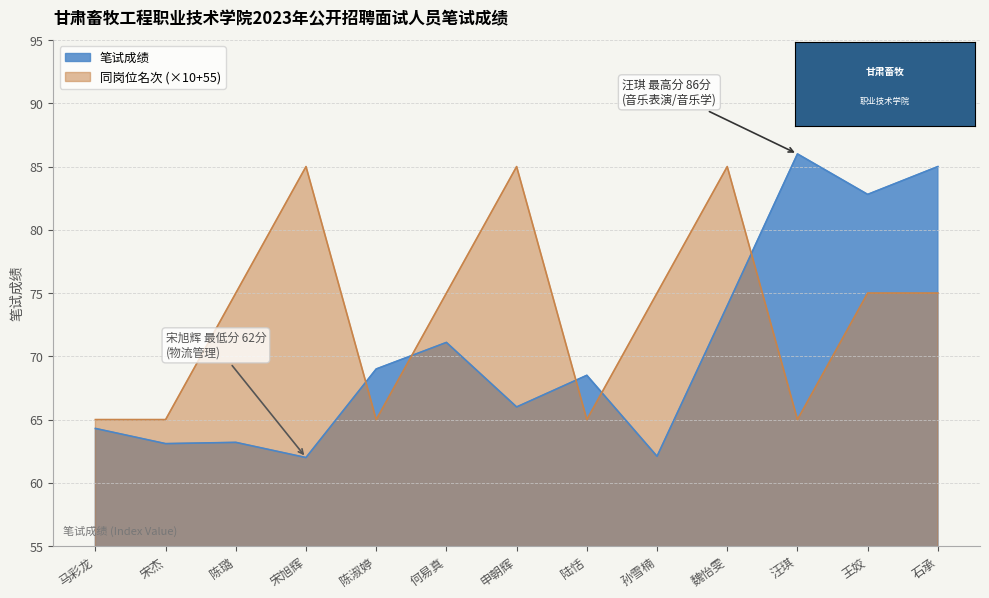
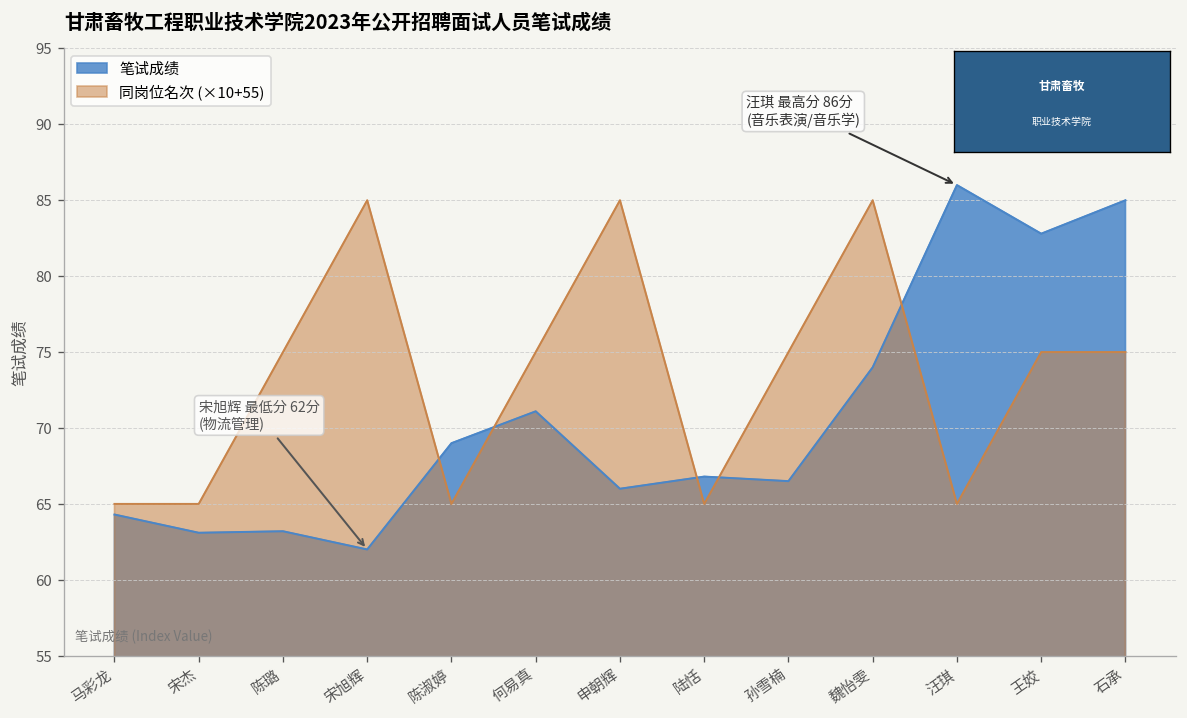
  {
    "笔试成绩": {
      "马彩龙": 64.3,
      "宋旭辉": 62.0,
      "陈淑婷": 69.0,
      "何易真": 71.1,
      "申朝辉": 66.0,
-     "陆恬": 68.5,
-     "孙雪楠": 62.1,
+     "陆恬": 66.8,
+     "孙雪楠": 66.5,
      "魏怡雯": 74.0,
      "王姣": 82.8,
      "石承": 85.0
    },
    "同岗位名次 (×10+55)": {
      "马彩龙": 65.0,
      "陈璐": 75.0,
      "宋旭辉": 85.0,
      "陈淑婷": 65.0,
      "何易真": 75.0,
      "申朝辉": 85.0,
      "陆恬": 65.0,
      "孙雪楠": 75.0,
      "魏怡雯": 85.0,
      "汪琪": 65.0,
      "王姣": 75.0,
      "石承": 75.0
    }
  }
